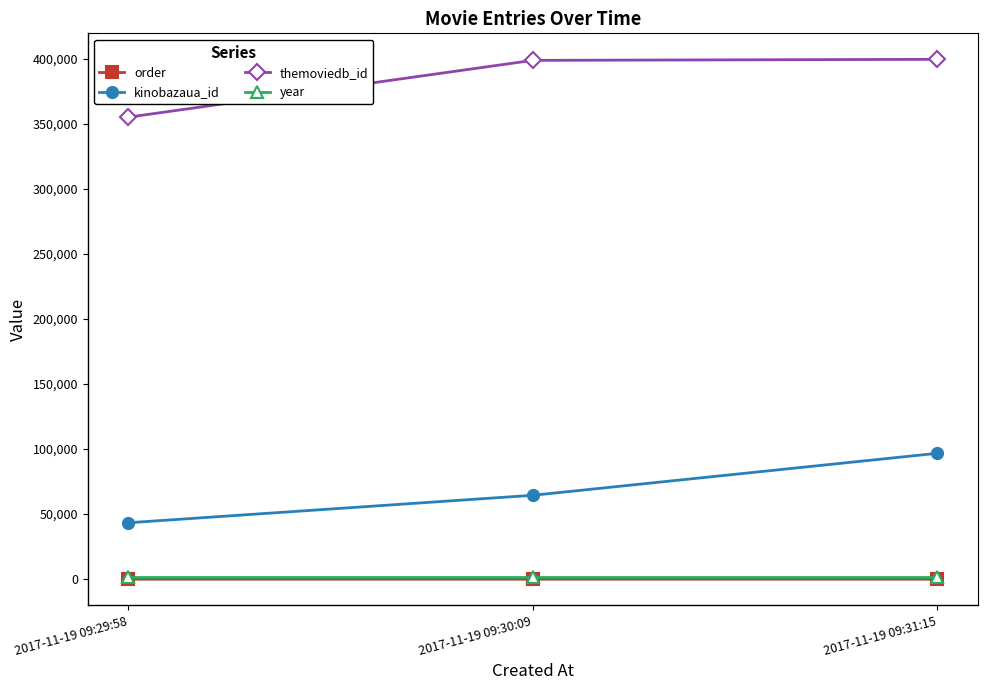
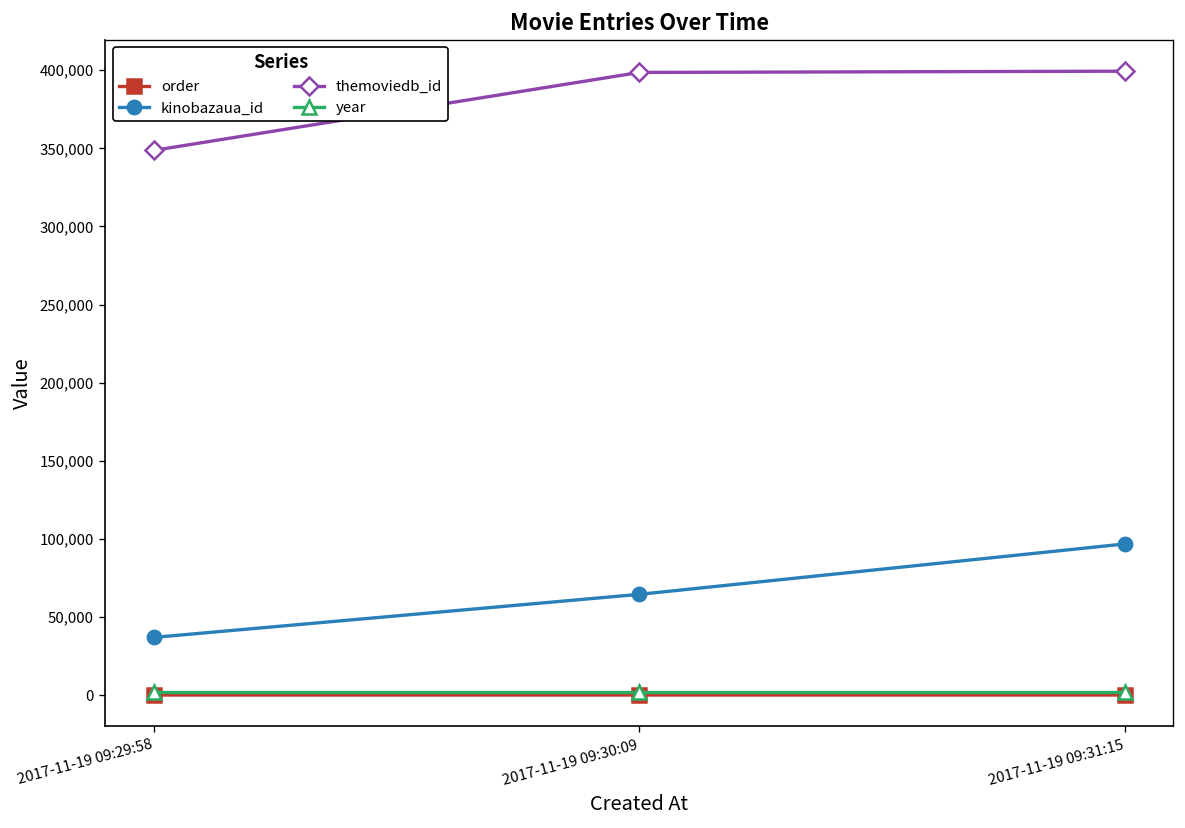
  {
    "order": {
      "2017-11-19 09:29:58": "0",
      "2017-11-19 09:30:09": "0",
      "2017-11-19 09:31:15": "0"
    },
    "kinobazaua_id": {
-     "2017-11-19 09:29:58": "43,000",
+     "2017-11-19 09:29:58": "37,000",
      "2017-11-19 09:30:09": "64,000",
      "2017-11-19 09:31:15": "97,000"
    },
    "themoviedb_id": {
-     "2017-11-19 09:29:58": "355,000",
+     "2017-11-19 09:29:58": "349,000",
      "2017-11-19 09:30:09": "399,000",
      "2017-11-19 09:31:15": "399,000"
    },
    "year": {
      "2017-11-19 09:29:58": "2,000",
      "2017-11-19 09:30:09": "2,000",
      "2017-11-19 09:31:15": "2,000"
    }
  }
